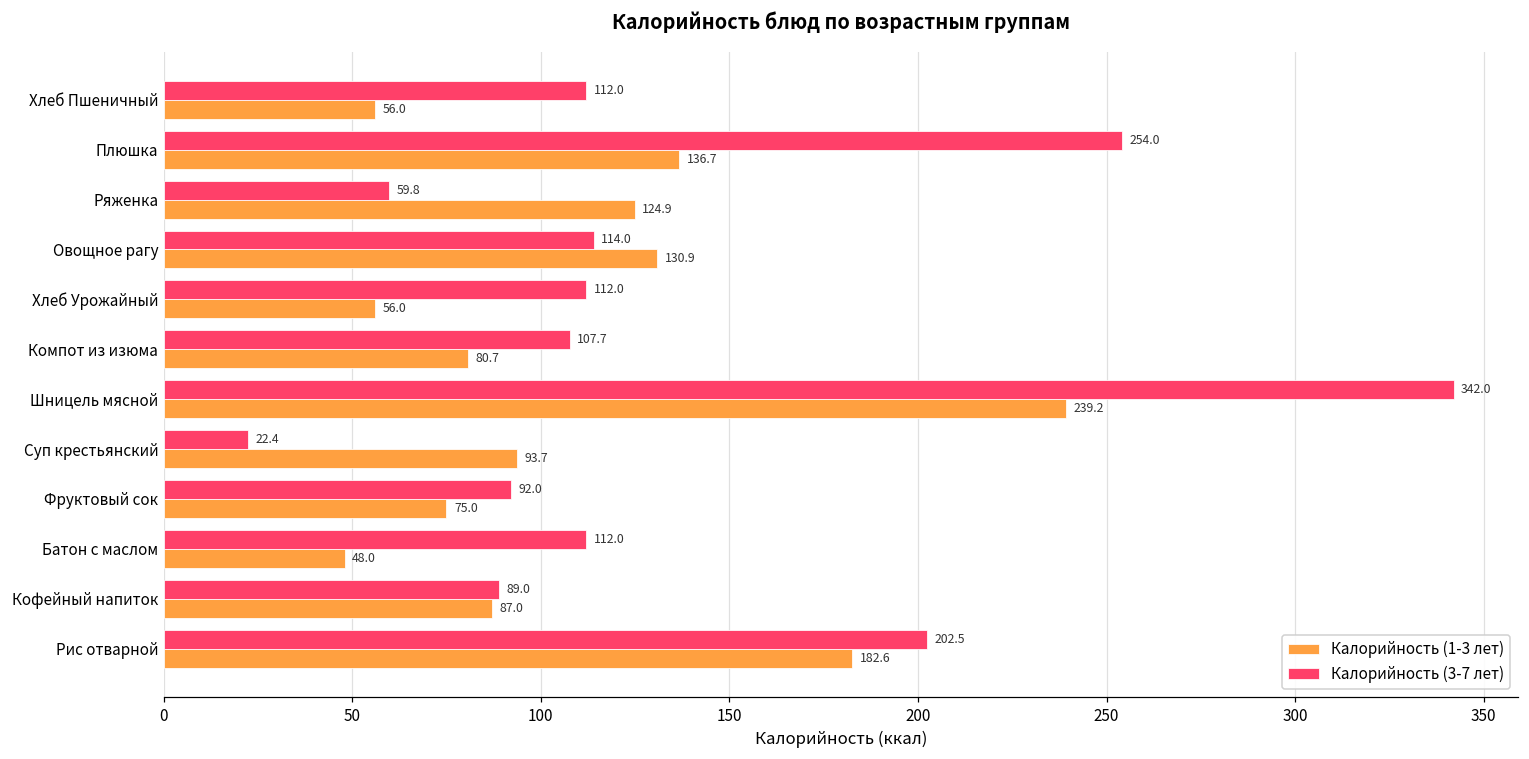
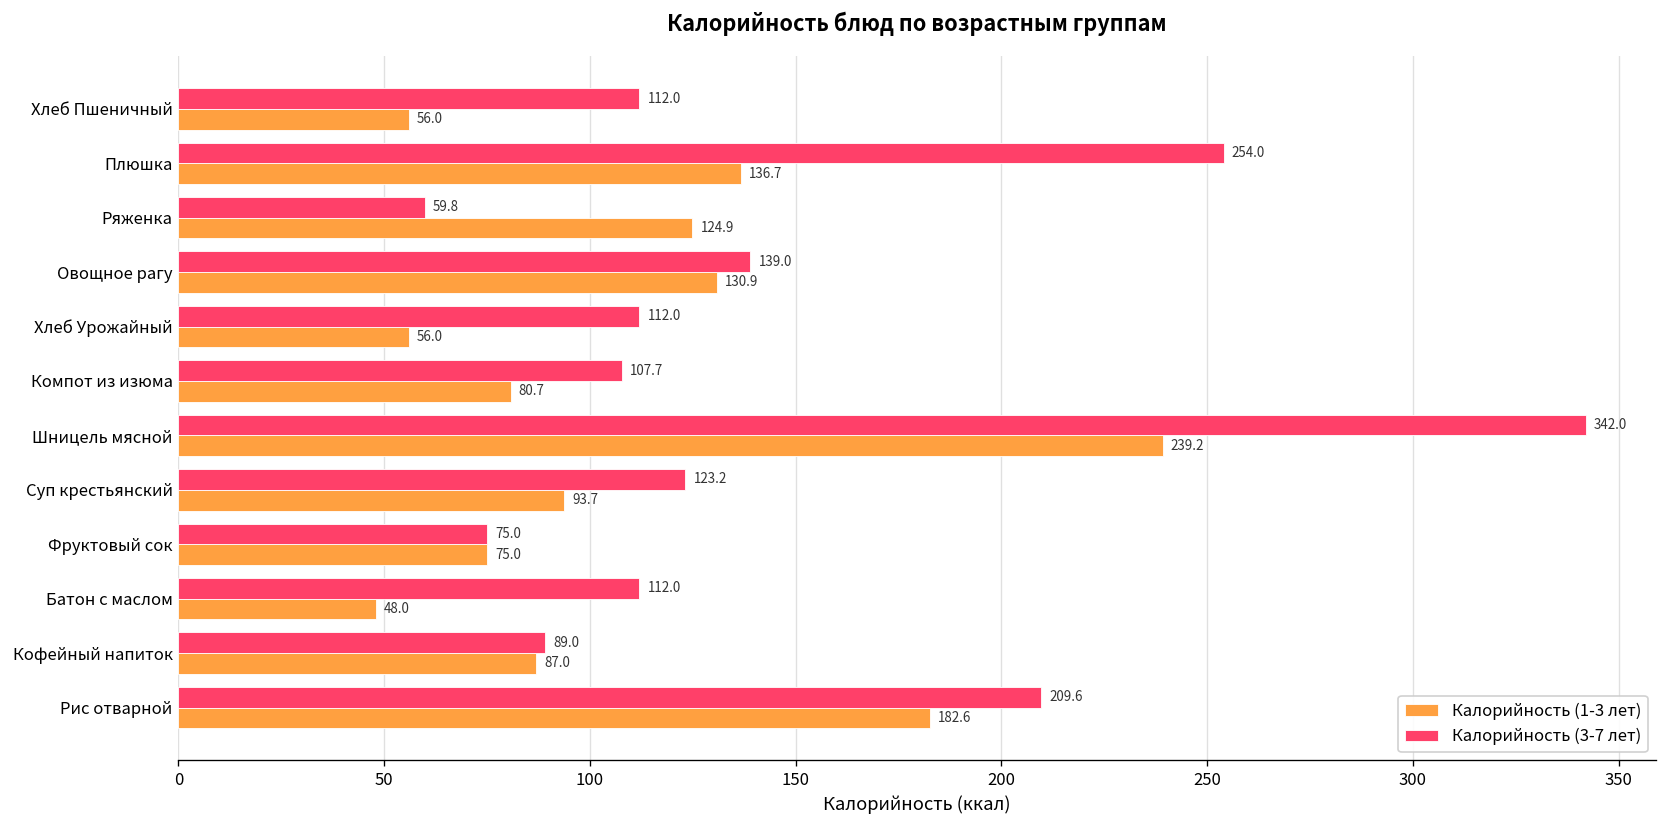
  {
    "Калорийность (1-3 лет)": {
      "Хлеб Пшеничный": 56.0,
      "Плюшка": 136.7,
      "Ряженка": 124.9,
      "Овощное рагу": 130.9,
      "Хлеб Урожайный": 56.0,
      "Компот из изюма": 80.7,
      "Шницель мясной": 239.2,
      "Суп крестьянский": 93.7,
      "Фруктовый сок": 75.0,
      "Батон с маслом": 48.0,
      "Кофейный напиток": 87.0,
      "Рис отварной": 182.6
    },
    "Калорийность (3-7 лет)": {
      "Хлеб Пшеничный": 112.0,
      "Плюшка": 254.0,
      "Ряженка": 59.8,
-     "Овощное рагу": 114.0,
+     "Овощное рагу": 139.0,
      "Хлеб Урожайный": 112.0,
      "Компот из изюма": 107.7,
      "Шницель мясной": 342.0,
-     "Суп крестьянский": 22.4,
-     "Фруктовый сок": 92.0,
+     "Суп крестьянский": 123.2,
+     "Фруктовый сок": 75.0,
      "Батон с маслом": 112.0,
      "Кофейный напиток": 89.0,
-     "Рис отварной": 202.5
+     "Рис отварной": 209.6
    }
  }
